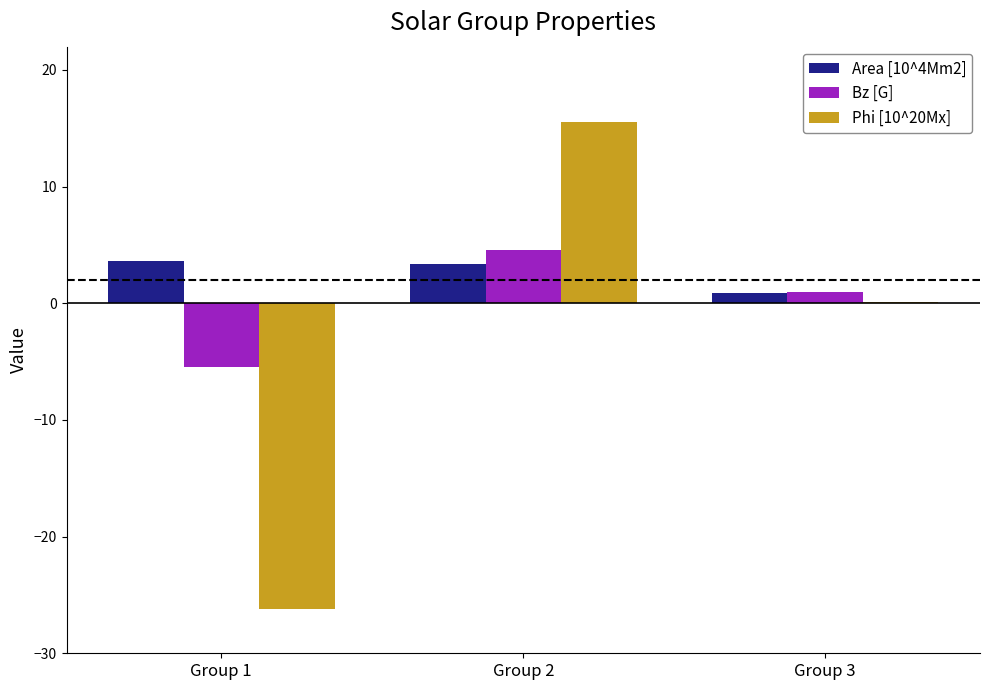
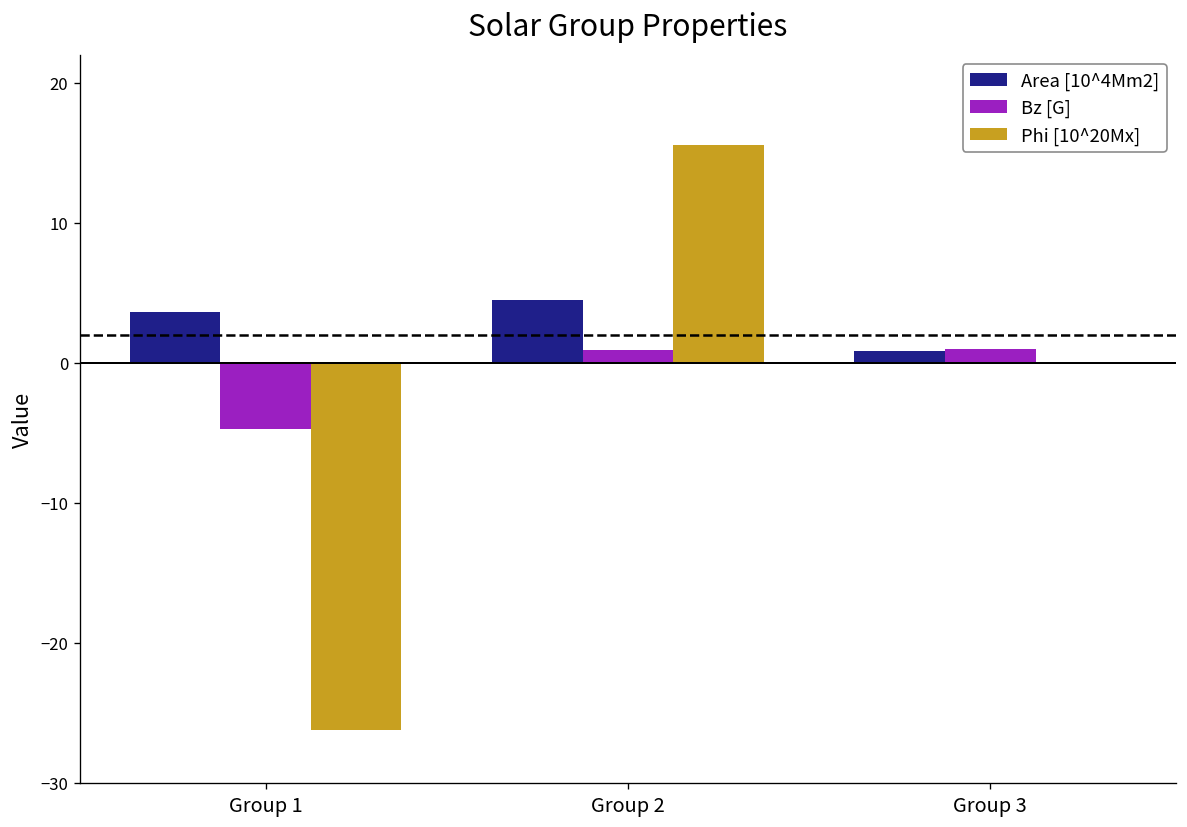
  {
    "Area [10^4Mm2]": {
      "Group 1": 3.6,
-     "Group 2": 3.4,
+     "Group 2": 4.5,
      "Group 3": 0.9
    },
    "Bz [G]": {
-     "Group 1": -5.5,
-     "Group 2": 4.6,
+     "Group 1": -4.7,
+     "Group 2": 0.9,
      "Group 3": 1.0
    },
    "Phi [10^20Mx]": {
      "Group 1": -26.2,
      "Group 2": 15.6
    }
  }
